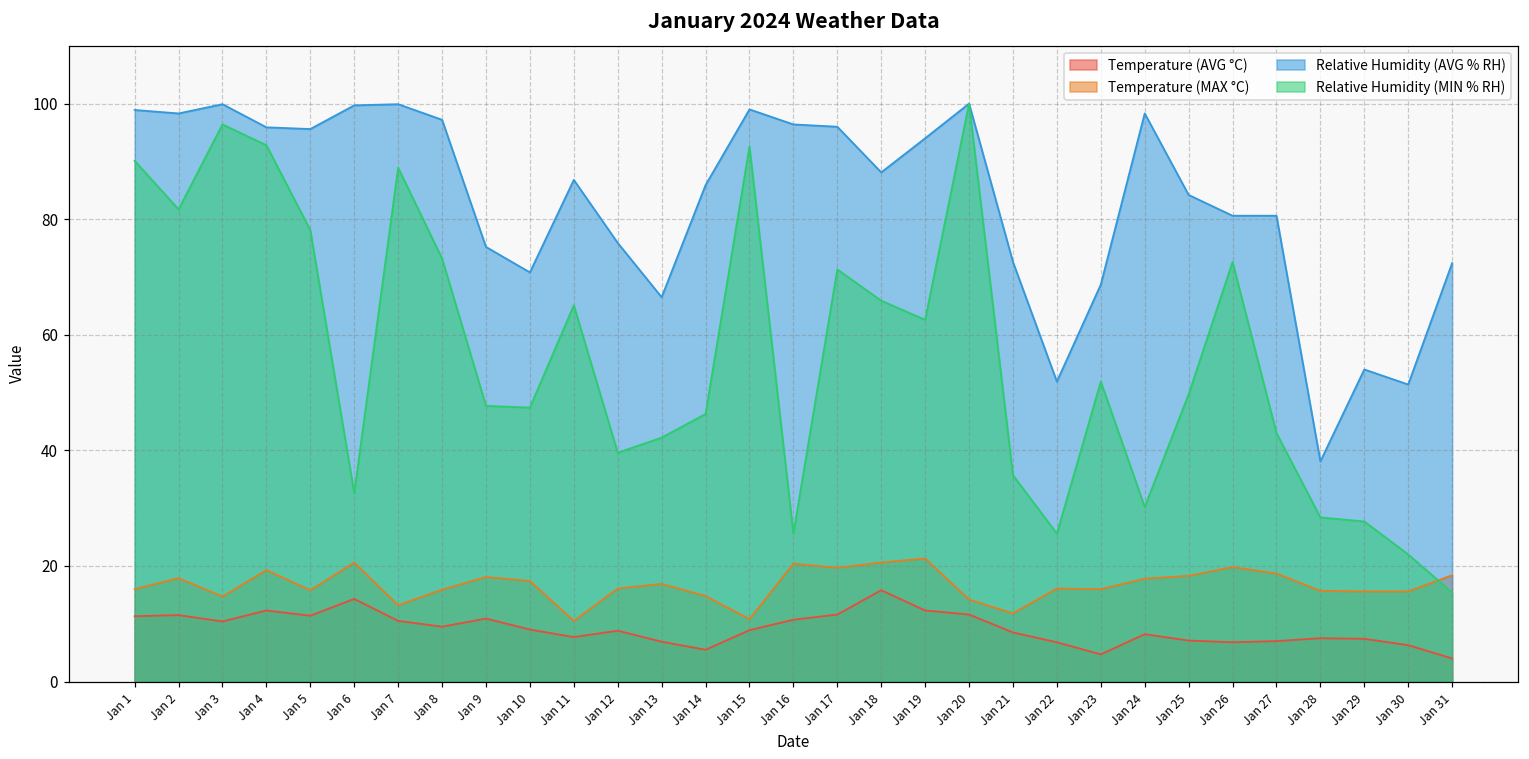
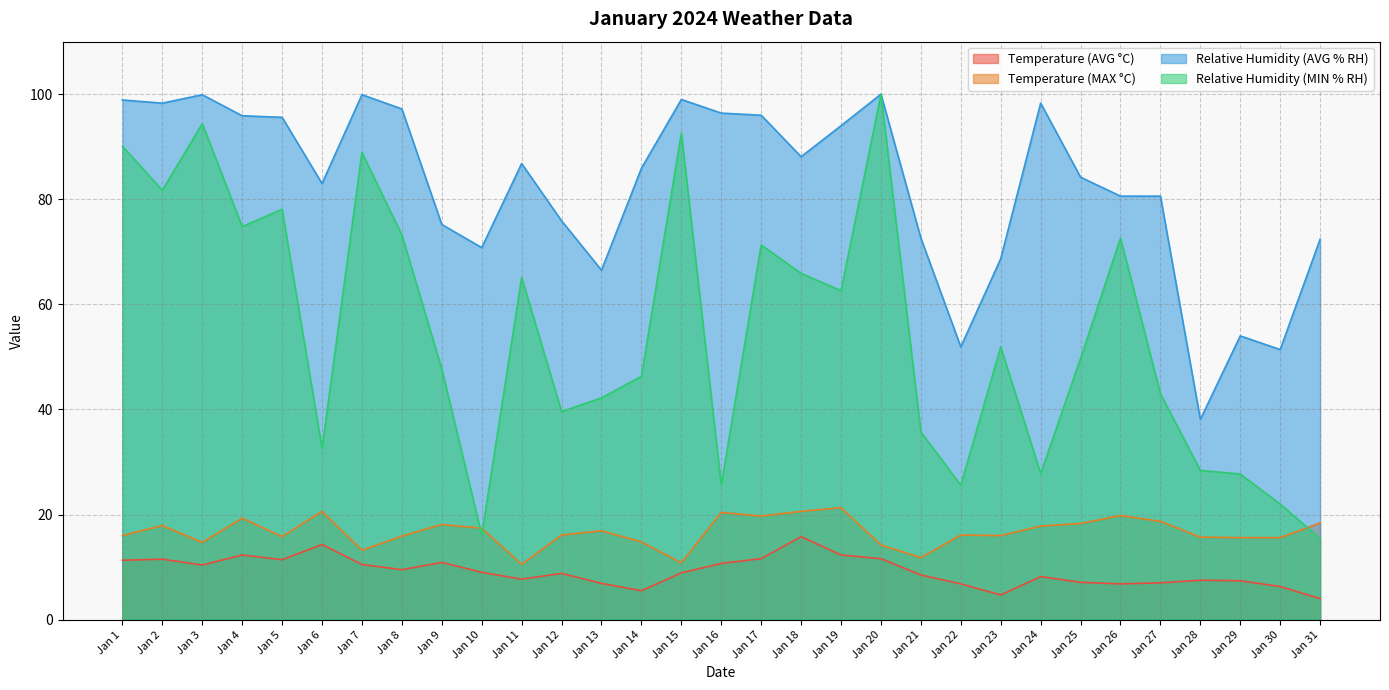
  {
    "Relative Humidity (AVG % RH)": {
      "Jan 1": 99,
      "Jan 2": 98,
      "Jan 3": 100,
      "Jan 4": 96,
      "Jan 5": 96,
-     "Jan 6": 100,
+     "Jan 6": 83,
      "Jan 7": 100,
      "Jan 8": 97,
      "Jan 9": 75,
      "Jan 10": 71,
      "Jan 11": 87,
      "Jan 12": 76,
      "Jan 13": 67,
      "Jan 14": 86,
      "Jan 15": 99,
      "Jan 16": 96,
      "Jan 17": 96,
      "Jan 18": 88,
      "Jan 19": 94,
      "Jan 21": 73,
      "Jan 22": 52,
      "Jan 23": 69,
      "Jan 24": 98,
      "Jan 25": 84,
      "Jan 26": 81,
      "Jan 27": 81,
      "Jan 28": 38,
      "Jan 29": 54,
      "Jan 30": 51,
      "Jan 31": 72
    },
    "Relative Humidity (MIN % RH)": {
      "Jan 1": 90,
      "Jan 2": 82,
-     "Jan 3": 96,
-     "Jan 4": 93,
+     "Jan 3": 94,
+     "Jan 4": 75,
      "Jan 5": 78,
      "Jan 6": 33,
      "Jan 7": 89,
      "Jan 8": 73,
      "Jan 9": 48,
-     "Jan 10": 47,
+     "Jan 10": 16,
      "Jan 11": 65,
      "Jan 12": 40,
      "Jan 13": 42,
      "Jan 14": 46,
      "Jan 15": 93,
      "Jan 16": 26,
      "Jan 17": 71,
      "Jan 18": 66,
      "Jan 19": 63,
      "Jan 21": 36,
      "Jan 22": 26,
      "Jan 23": 52,
-     "Jan 24": 30,
+     "Jan 24": 28,
      "Jan 25": 50,
      "Jan 26": 73,
      "Jan 27": 43,
      "Jan 28": 28,
      "Jan 29": 28,
      "Jan 30": 22,
      "Jan 31": 15
    }
  }
